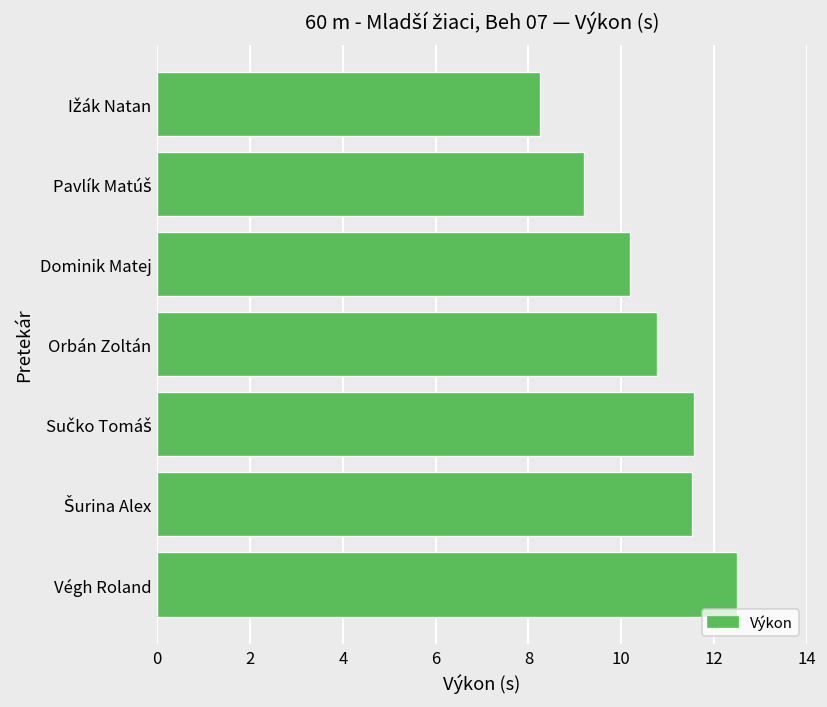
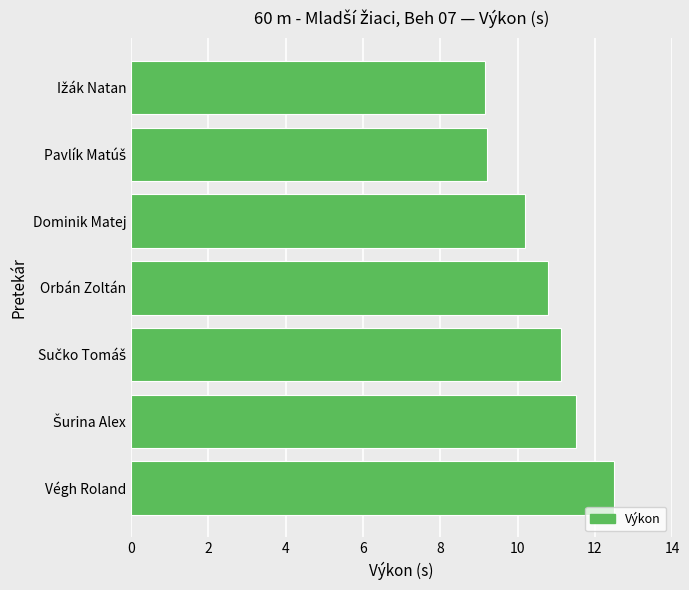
  {
-   "Ižák Natan": 8.3,
+   "Ižák Natan": 9.2,
    "Pavlík Matúš": 9.2,
    "Dominik Matej": 10.2,
    "Orbán Zoltán": 10.8,
-   "Sučko Tomáš": 11.6,
+   "Sučko Tomáš": 11.1,
    "Šurina Alex": 11.5,
    "Végh Roland": 12.5
  }
